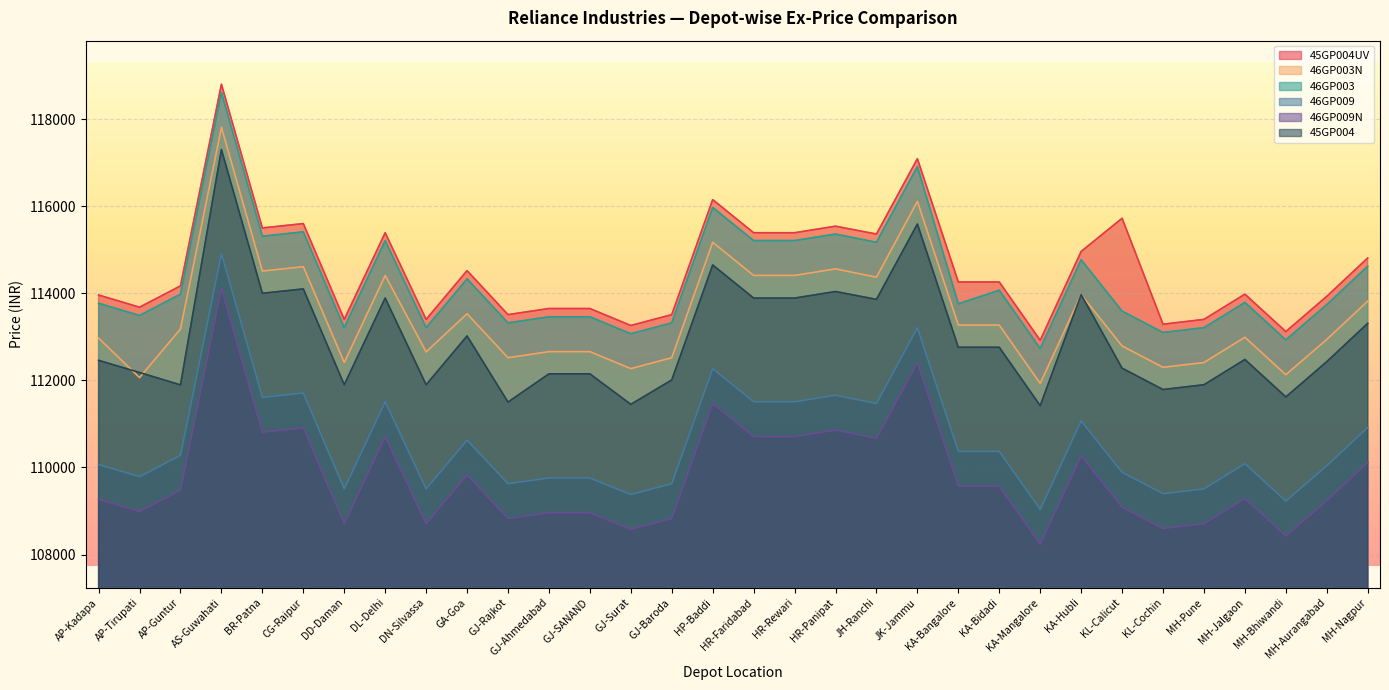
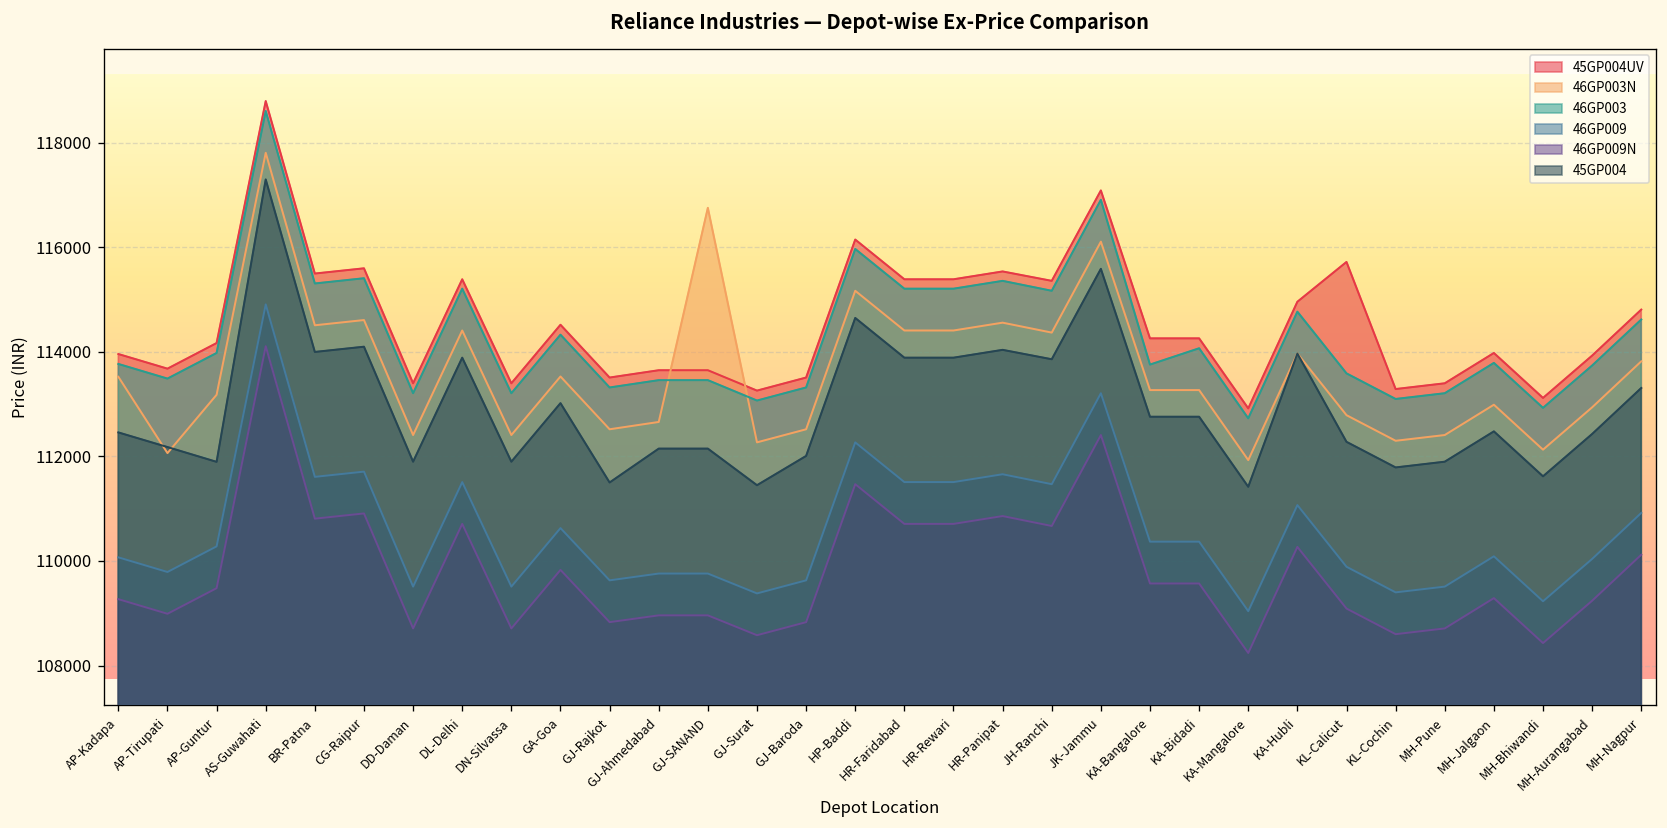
  {
    "45GP004UV": {
      "AP-Kadapa": 114000,
      "AP-Tirupati": 113700,
      "AP-Guntur": 114200,
      "AS-Guwahati": 118800,
      "BR-Patna": 115500,
      "CG-Raipur": 115600,
      "DD-Daman": 113400,
      "DL-Delhi": 115400,
      "DN-Silvassa": 113400,
      "GA-Goa": 114500,
      "GJ-Rajkot": 113500,
      "GJ-Ahmedabad": 113700,
      "GJ-SANAND": 113700,
      "GJ-Surat": 113300,
      "GJ-Baroda": 113500,
      "HP-Baddi": 116200,
      "HR-Faridabad": 115400,
      "HR-Rewari": 115400,
      "HR-Panipat": 115500,
      "JH-Ranchi": 115400,
      "JK-Jammu": 117100,
      "KA-Bangalore": 114300,
      "KA-Bidadi": 114300,
      "KA-Mangalore": 112900,
      "KA-Hubli": 115000,
      "KL-Calicut": 115700,
      "KL-Cochin": 113300,
      "MH-Pune": 113400,
      "MH-Jalgaon": 114000,
      "MH-Bhiwandi": 113100,
      "MH-Aurangabad": 113900,
      "MH-Nagpur": 114800
    },
    "46GP003N": {
-     "AP-Kadapa": 113000,
+     "AP-Kadapa": 113500,
      "AP-Tirupati": 112100,
      "AP-Guntur": 113200,
      "AS-Guwahati": 117800,
      "BR-Patna": 114500,
      "CG-Raipur": 114600,
      "DD-Daman": 112400,
      "DL-Delhi": 114400,
-     "DN-Silvassa": 112700,
+     "DN-Silvassa": 112400,
      "GA-Goa": 113500,
      "GJ-Rajkot": 112500,
      "GJ-Ahmedabad": 112700,
-     "GJ-SANAND": 112700,
+     "GJ-SANAND": 116800,
      "GJ-Surat": 112300,
      "GJ-Baroda": 112500,
      "HP-Baddi": 115200,
      "HR-Faridabad": 114400,
      "HR-Rewari": 114400,
      "HR-Panipat": 114600,
      "JH-Ranchi": 114400,
      "JK-Jammu": 116100,
      "KA-Bangalore": 113300,
      "KA-Bidadi": 113300,
      "KA-Mangalore": 111900,
      "KL-Calicut": 112800,
      "KL-Cochin": 112300,
      "MH-Pune": 112400,
      "MH-Jalgaon": 113000,
      "MH-Bhiwandi": 112100,
      "MH-Aurangabad": 112900,
      "MH-Nagpur": 113800
    },
    "45GP004": {
      "AP-Kadapa": 112500,
      "AP-Tirupati": 112200,
      "AP-Guntur": 111900,
      "AS-Guwahati": 117300,
      "BR-Patna": 114000,
      "CG-Raipur": 114100,
      "DD-Daman": 111900,
      "DL-Delhi": 113900,
      "DN-Silvassa": 111900,
      "GA-Goa": 113000,
      "GJ-Rajkot": 111500,
      "GJ-Ahmedabad": 112200,
      "GJ-SANAND": 112200,
      "GJ-Surat": 111500,
      "GJ-Baroda": 112000,
      "HP-Baddi": 114700,
      "HR-Faridabad": 113900,
      "HR-Rewari": 113900,
      "HR-Panipat": 114000,
      "JH-Ranchi": 113900,
      "JK-Jammu": 115600,
      "KA-Bangalore": 112800,
      "KA-Bidadi": 112800,
      "KA-Mangalore": 111400,
      "KL-Calicut": 112300,
      "KL-Cochin": 111800,
      "MH-Pune": 111900,
      "MH-Jalgaon": 112500,
      "MH-Bhiwandi": 111600,
      "MH-Aurangabad": 112400,
      "MH-Nagpur": 113300
    }
  }
